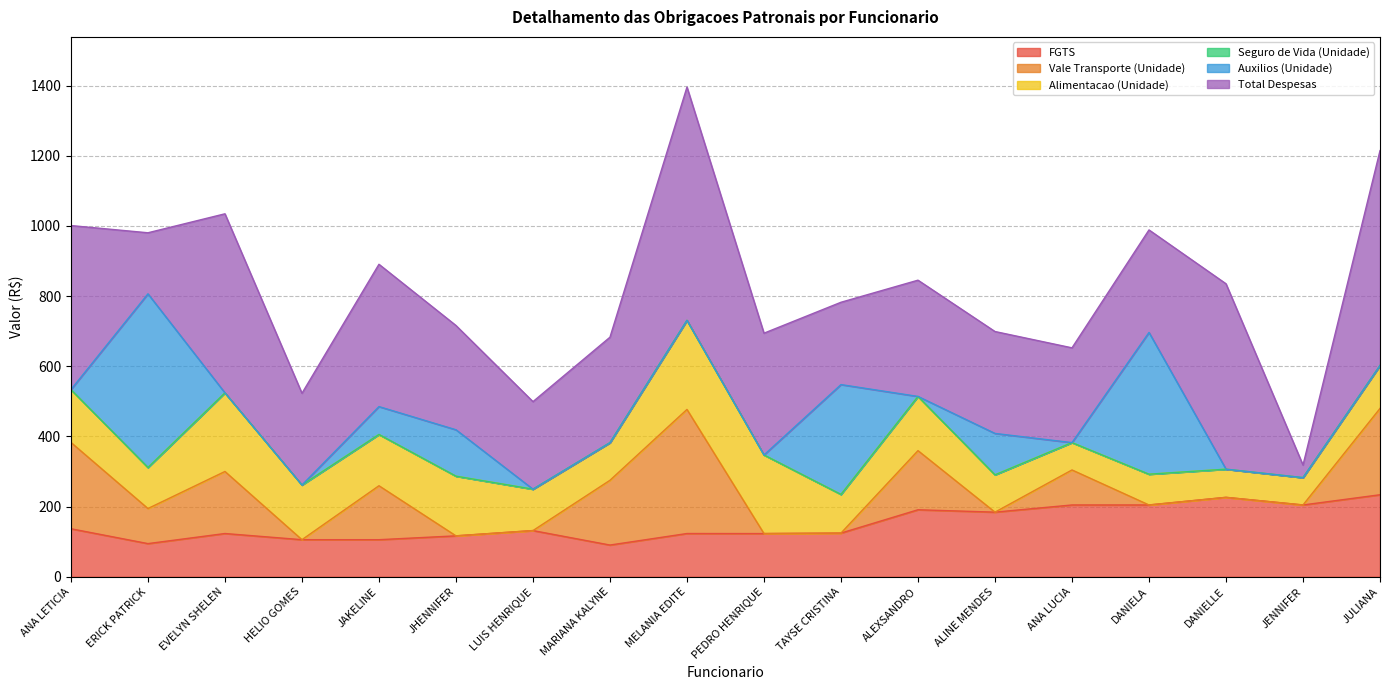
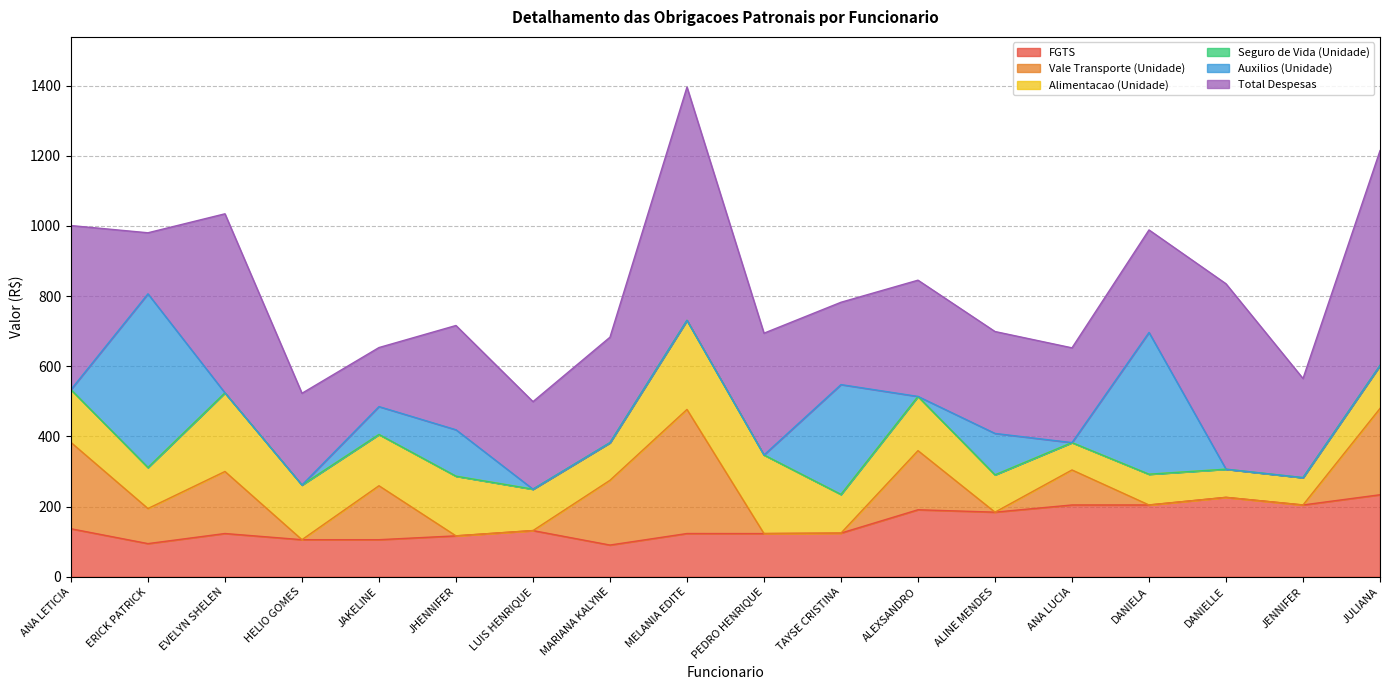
  {
    "Auxilios (Unidade)": {
      "ERICK PATRICK": 490,
      "JAKELINE": 80,
      "JHENNIFER": 130,
      "TAYSE CRISTINA": 310,
      "ALINE MENDES": 120,
      "DANIELA": 400
    },
    "Total Despesas": {
      "ANA LETICIA": 470,
      "ERICK PATRICK": 170,
      "EVELYN SHELEN": 510,
      "HELIO GOMES": 260,
-     "JAKELINE": 410,
+     "JAKELINE": 170,
      "JHENNIFER": 300,
      "LUIS HENRIQUE": 250,
      "MARIANA KALYNE": 300,
      "MELANIA EDITE": 660,
      "PEDRO HENRIQUE": 350,
      "TAYSE CRISTINA": 230,
      "ALEXSANDRO": 330,
      "ALINE MENDES": 290,
      "ANA LUCIA": 270,
      "DANIELA": 290,
      "DANIELLE": 530,
-     "JENNIFER": 40,
+     "JENNIFER": 280,
      "JULIANA": 610
    }
  }
